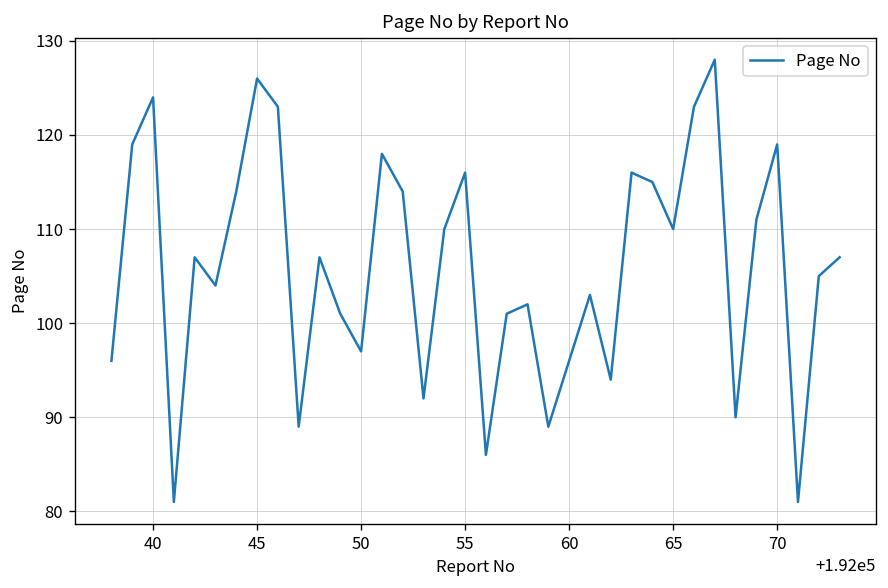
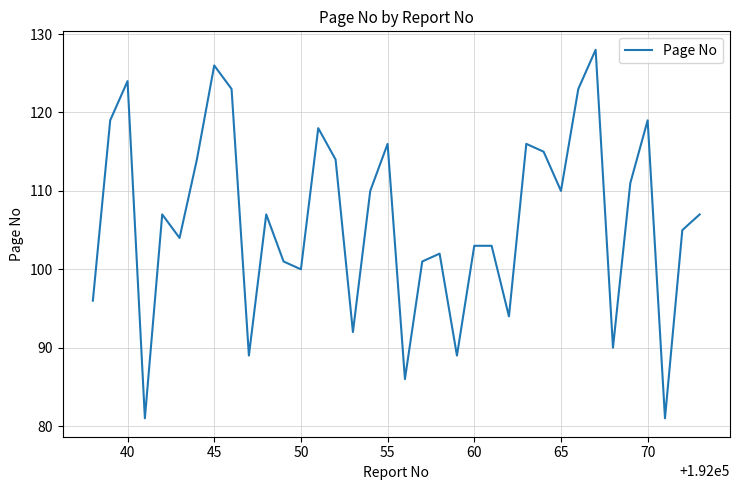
  {
    "40": 124,
    "45": 126,
-   "50": 97,
+   "50": 100,
    "55": 116,
-   "60": 96,
+   "60": 103,
    "65": 110,
    "70": 119
  }
